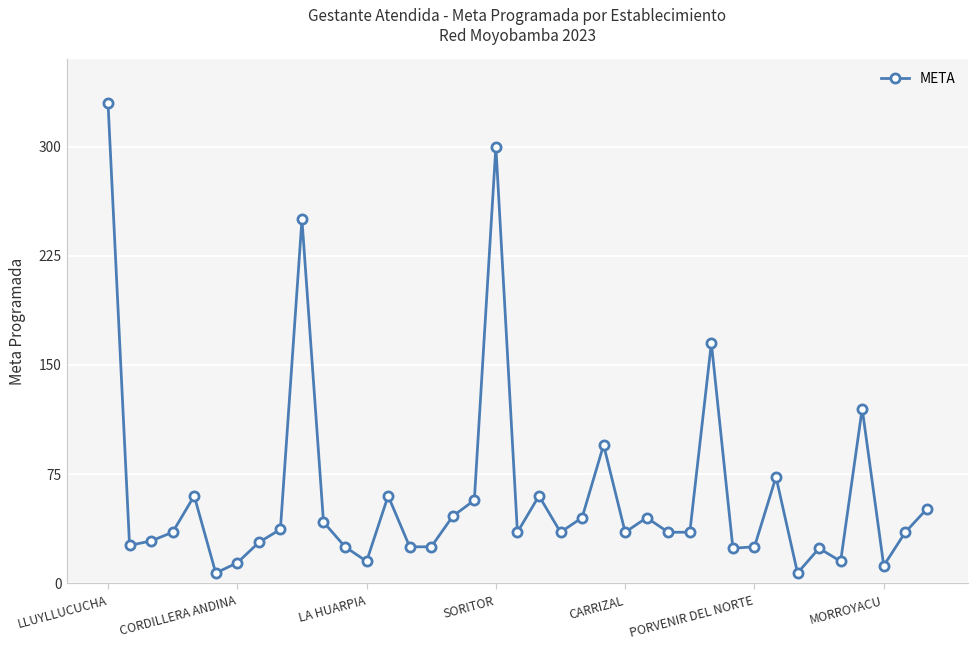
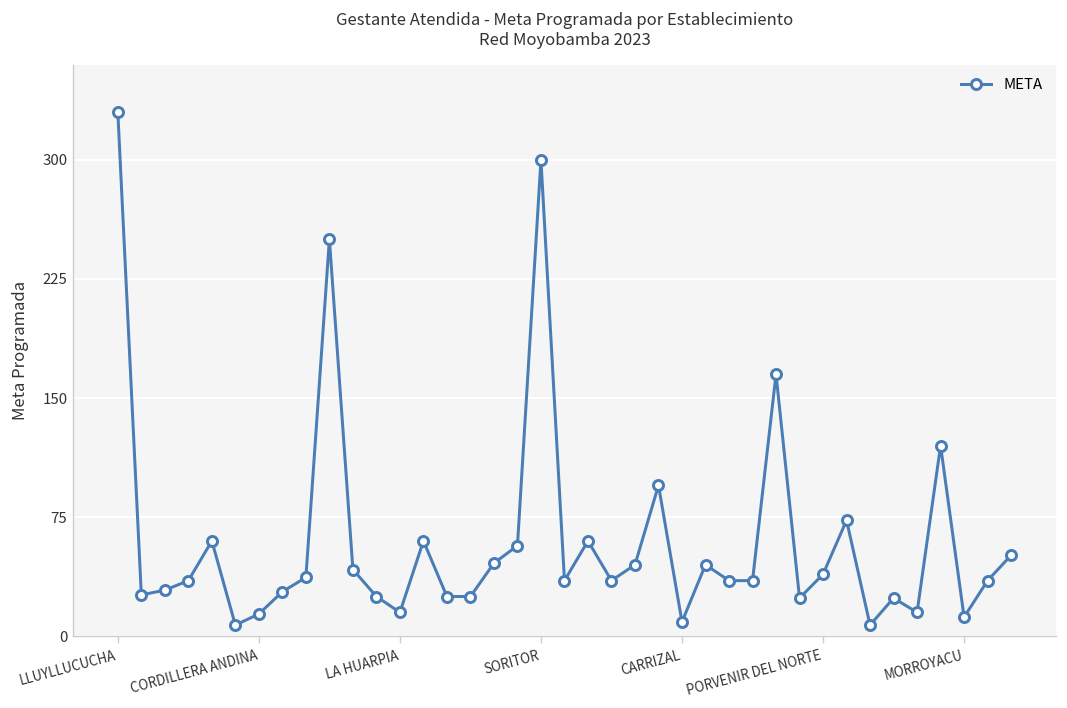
  {
    "LLUYLLUCUCHA": 330,
    "CORDILLERA ANDINA": 14,
    "LA HUARPIA": 15,
    "SORITOR": 300,
-   "CARRIZAL": 35,
-   "PORVENIR DEL NORTE": 25,
+   "CARRIZAL": 9,
+   "PORVENIR DEL NORTE": 39,
    "MORROYACU": 12
  }
